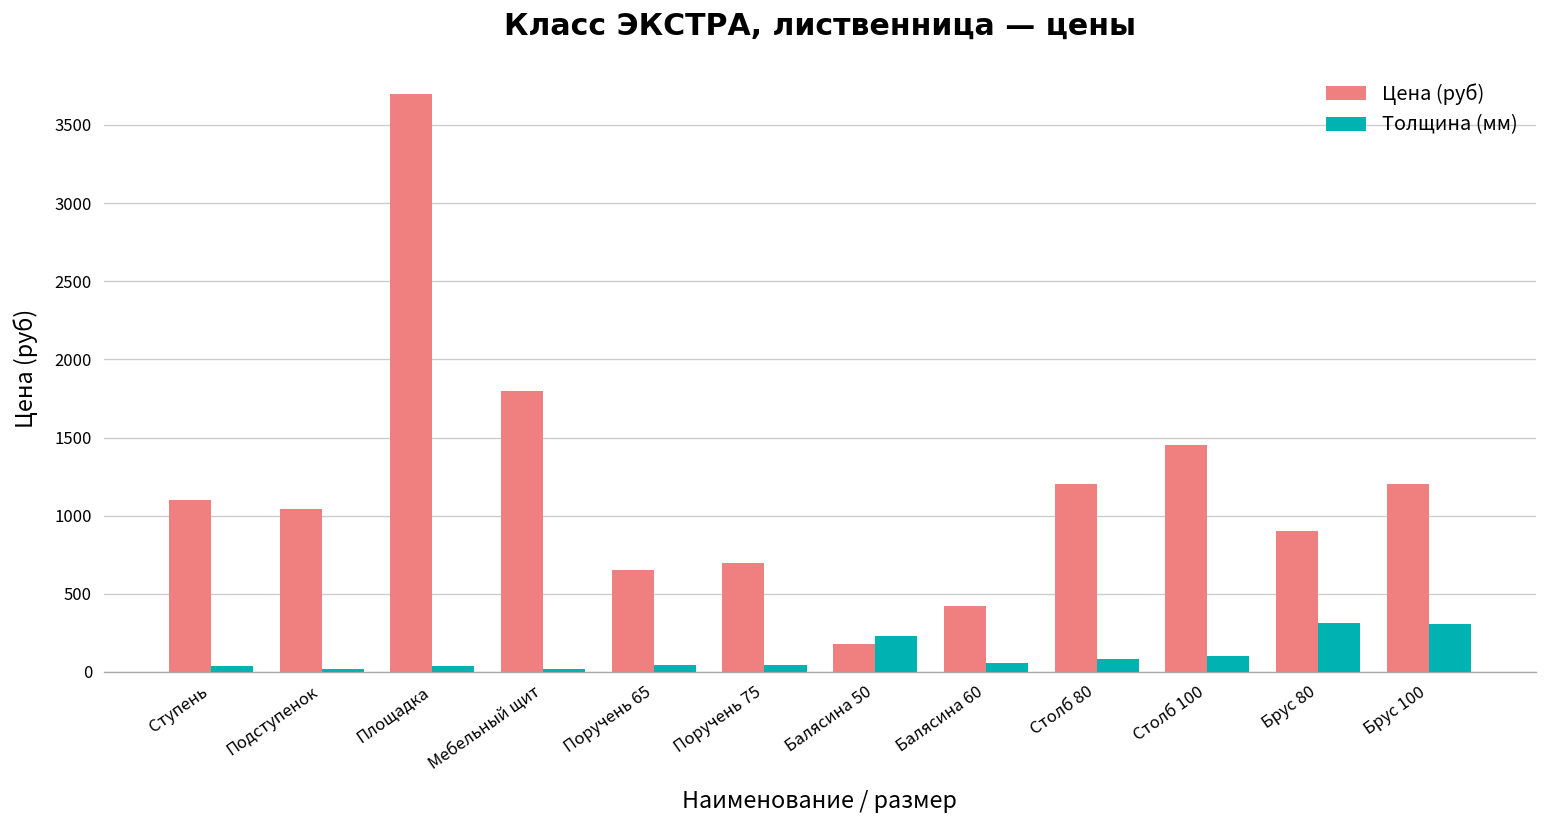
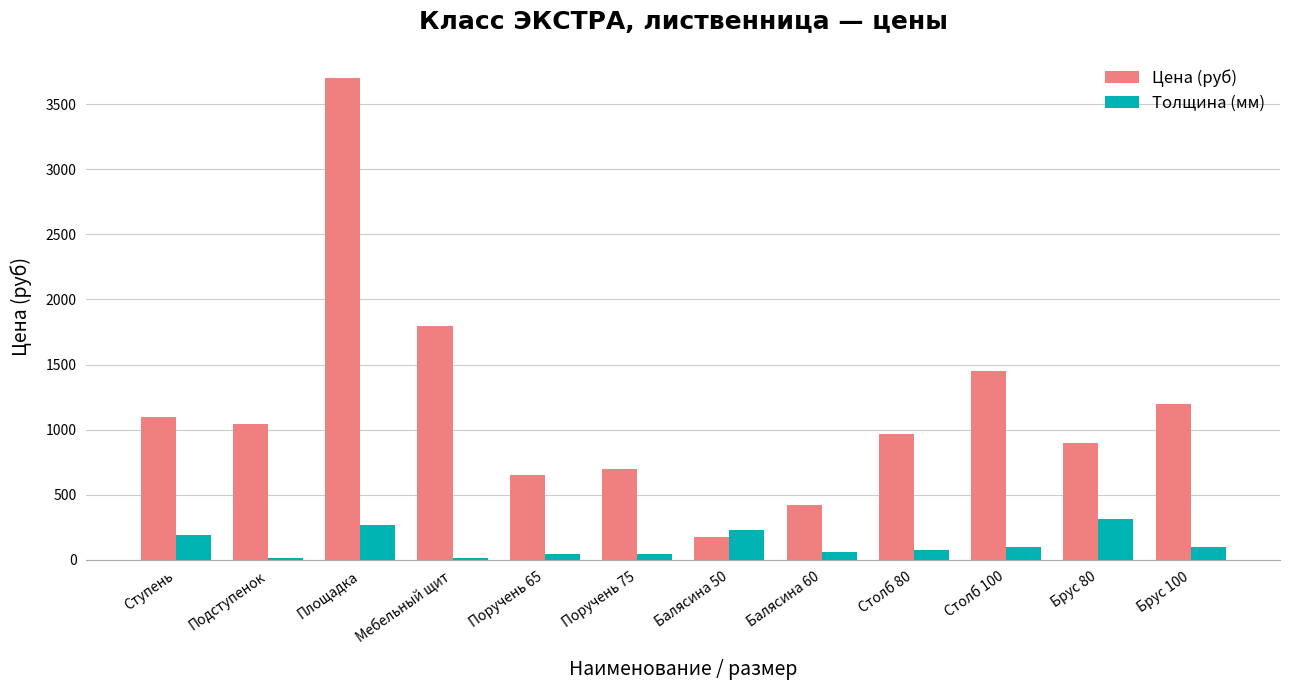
  {
    "Цена (руб)": {
      "Ступень": 1100,
      "Подступенок": 1040,
      "Площадка": 3700,
      "Мебельный щит": 1800,
      "Поручень 65": 650,
      "Поручень 75": 700,
      "Балясина 50": 180,
      "Балясина 60": 420,
-     "Столб 80": 1200,
+     "Столб 80": 970,
      "Столб 100": 1450,
      "Брус 80": 900,
      "Брус 100": 1200
    },
    "Толщина (мм)": {
-     "Ступень": 40,
-     "Площадка": 40,
+     "Ступень": 190,
+     "Площадка": 270,
      "Поручень 65": 50,
      "Поручень 75": 50,
      "Балясина 50": 230,
      "Балясина 60": 60,
      "Столб 80": 80,
      "Столб 100": 100,
      "Брус 80": 310,
-     "Брус 100": 310
+     "Брус 100": 100
    }
  }
